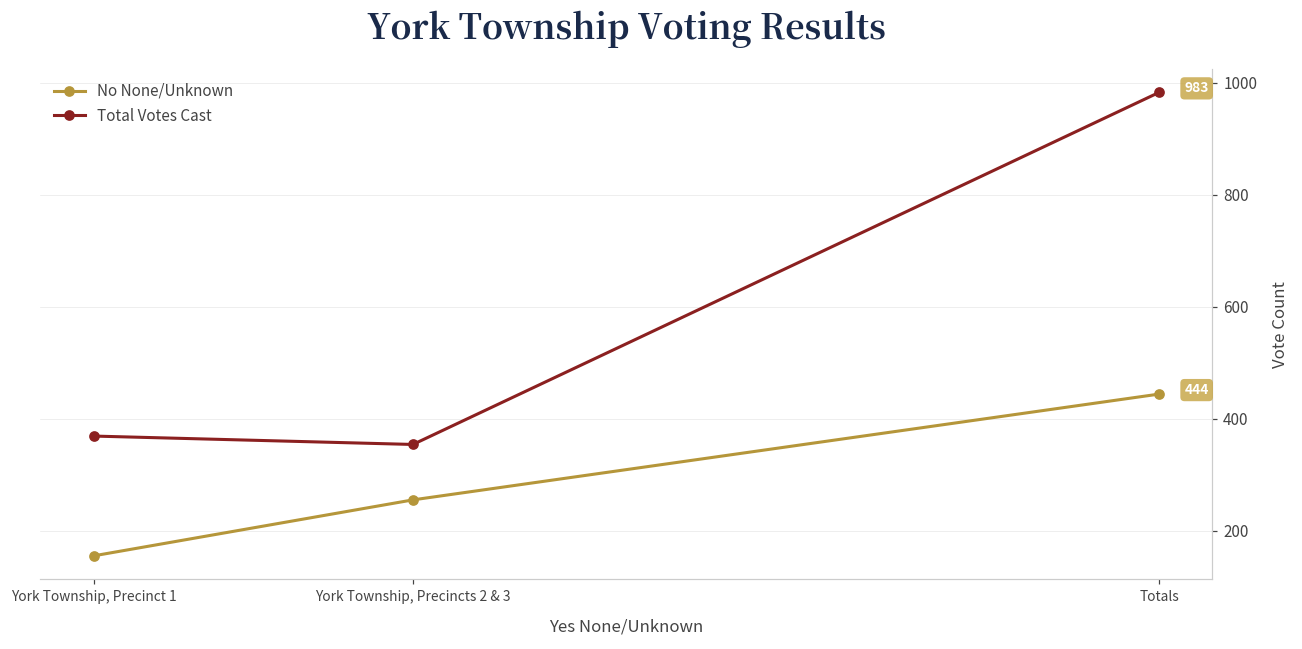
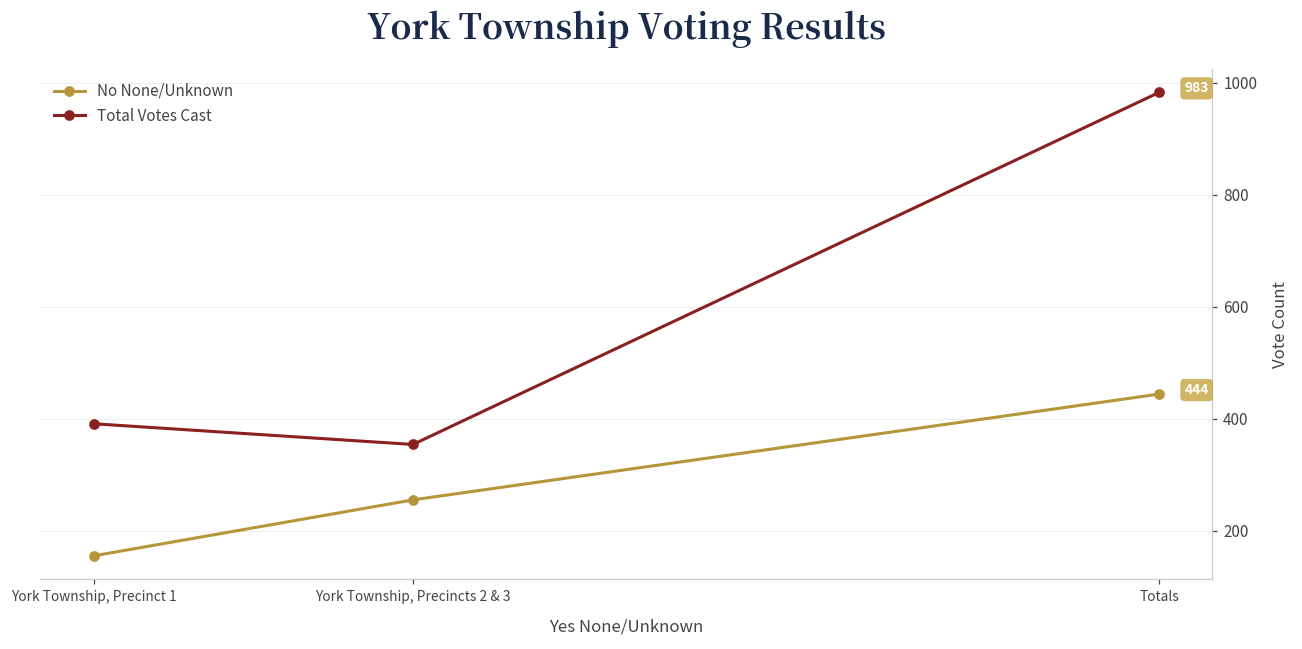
  {
    "No None/Unknown": {
      "York Township, Precinct 1": 160,
      "York Township, Precincts 2 & 3": 260
    },
    "Total Votes Cast": {
-     "York Township, Precinct 1": 370,
+     "York Township, Precinct 1": 390,
      "York Township, Precincts 2 & 3": 350
    }
  }
